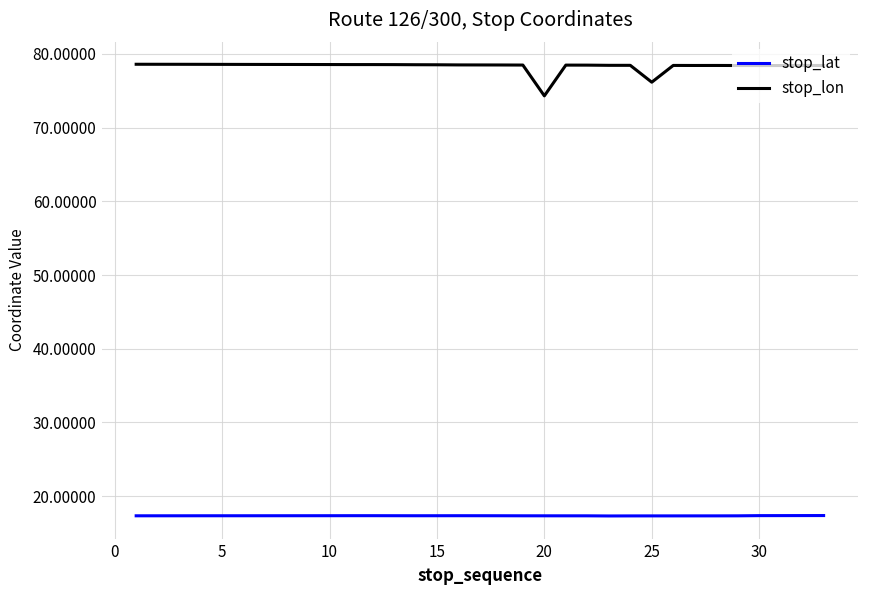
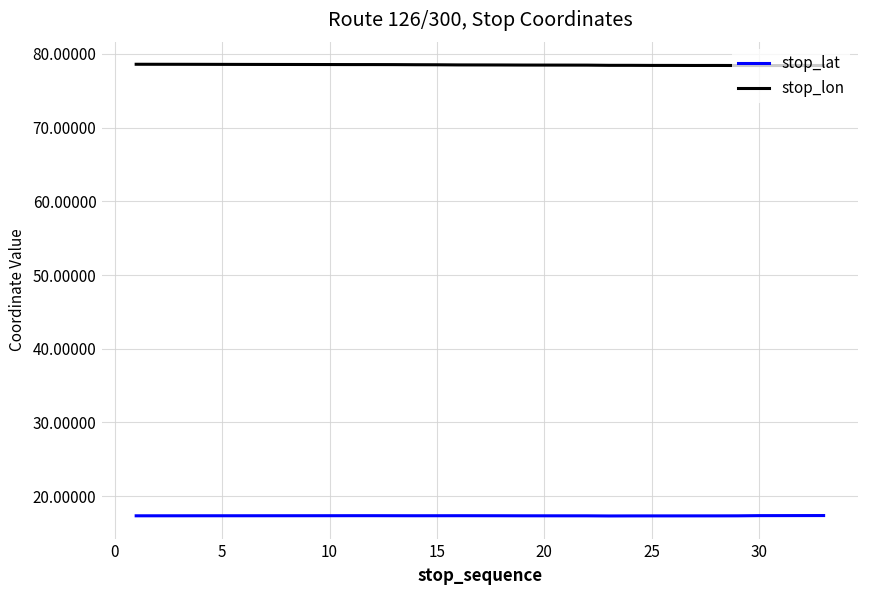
  {
    "stop_lat": {
      "5": 17,
      "10": 17,
      "15": 17,
      "20": 17,
      "25": 17,
      "30": 17
    },
    "stop_lon": {
      "5": 79,
      "10": 79,
      "15": 79,
-     "20": 74,
-     "25": 76
+     "20": 78,
+     "25": 78
    }
  }
